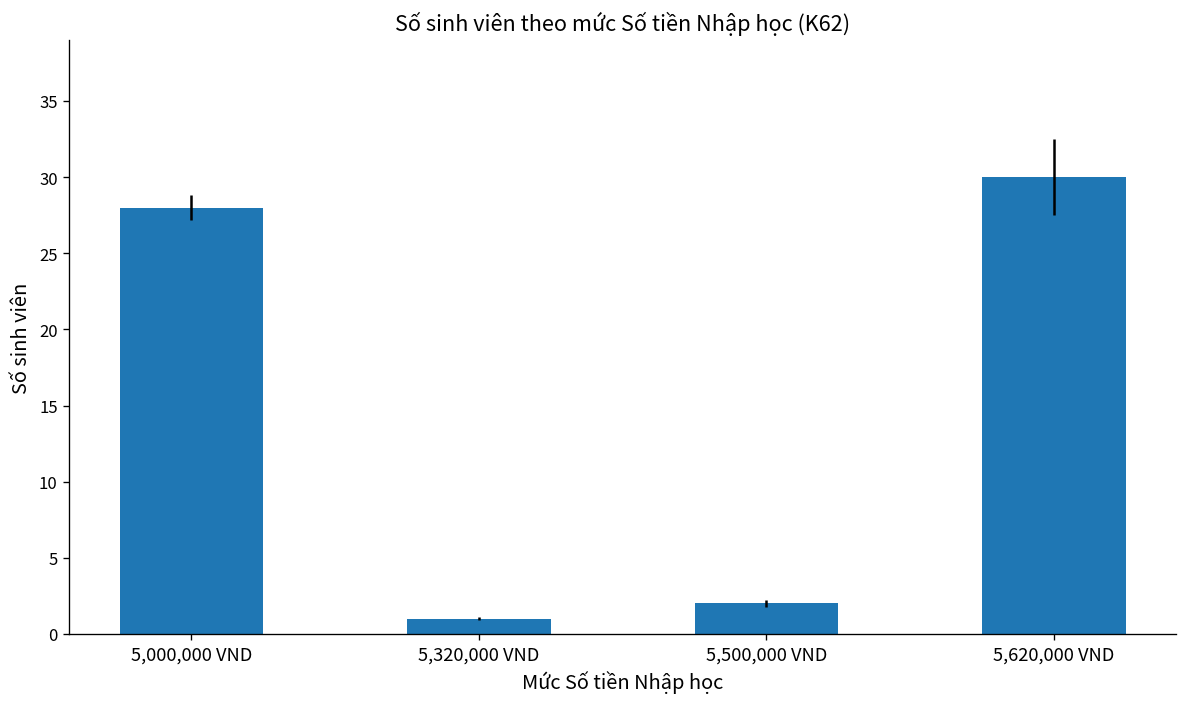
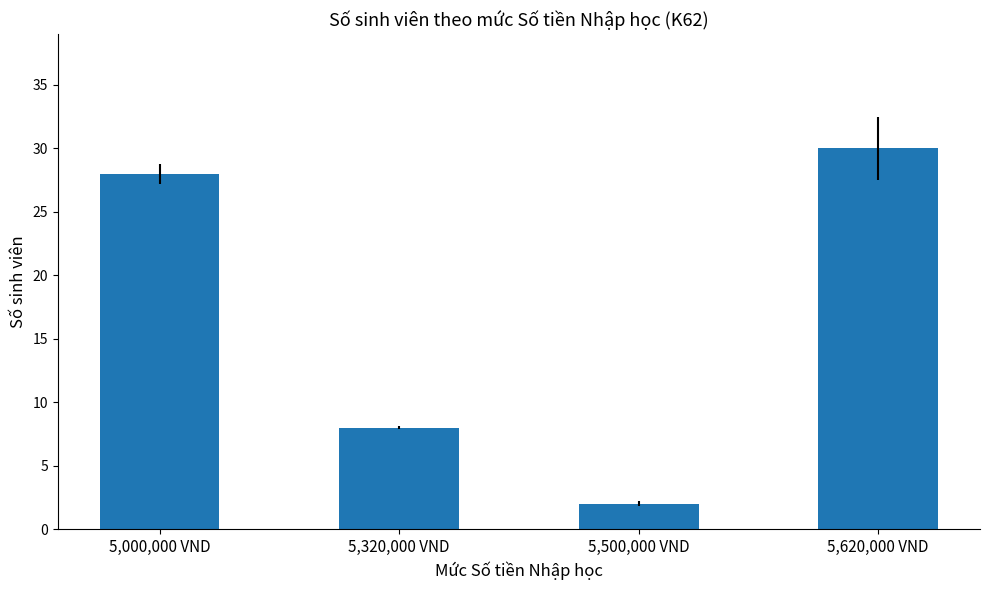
  {
    "5,000,000 VND": 28,
-   "5,320,000 VND": 1,
+   "5,320,000 VND": 8,
    "5,500,000 VND": 2,
    "5,620,000 VND": 30
  }
